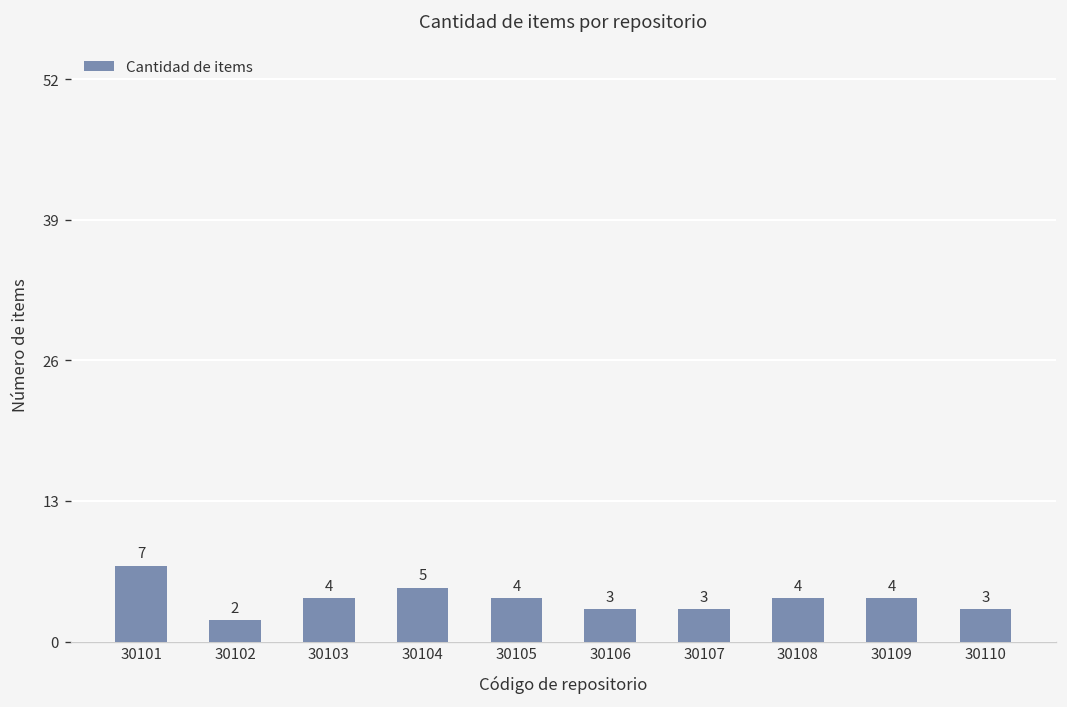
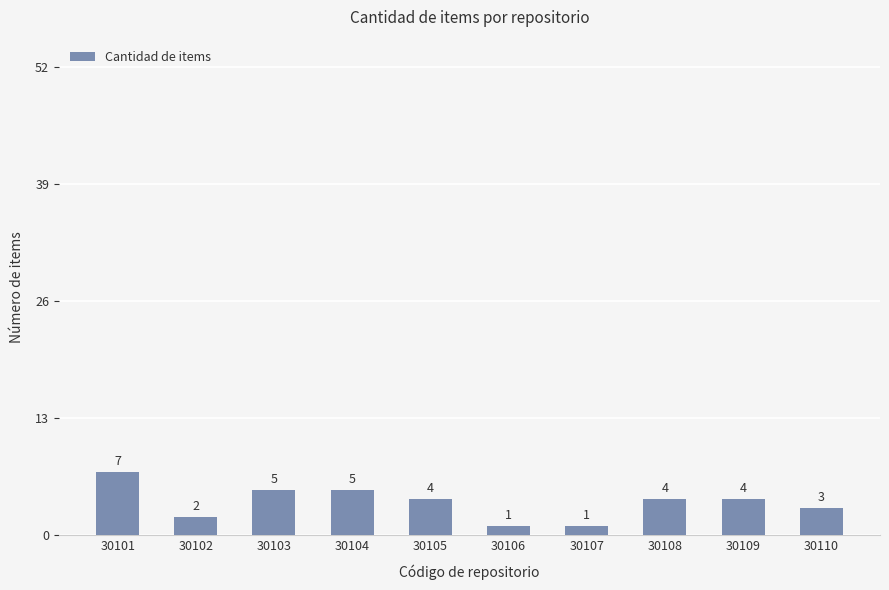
  {
    "30101": 7,
    "30102": 2,
-   "30103": 4,
+   "30103": 5,
    "30104": 5,
    "30105": 4,
-   "30106": 3,
-   "30107": 3,
+   "30106": 1,
+   "30107": 1,
    "30108": 4,
    "30109": 4,
    "30110": 3
  }
